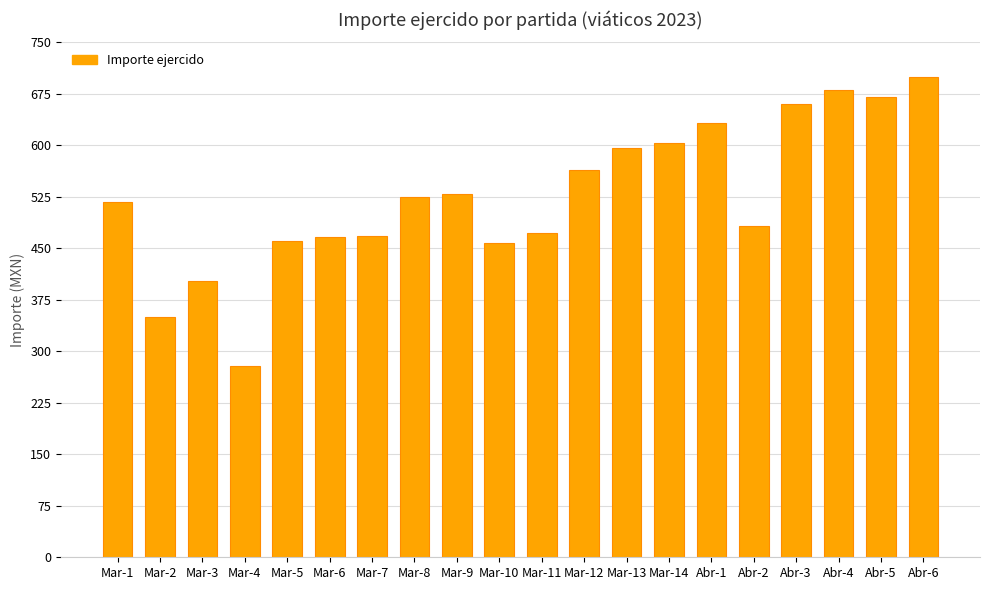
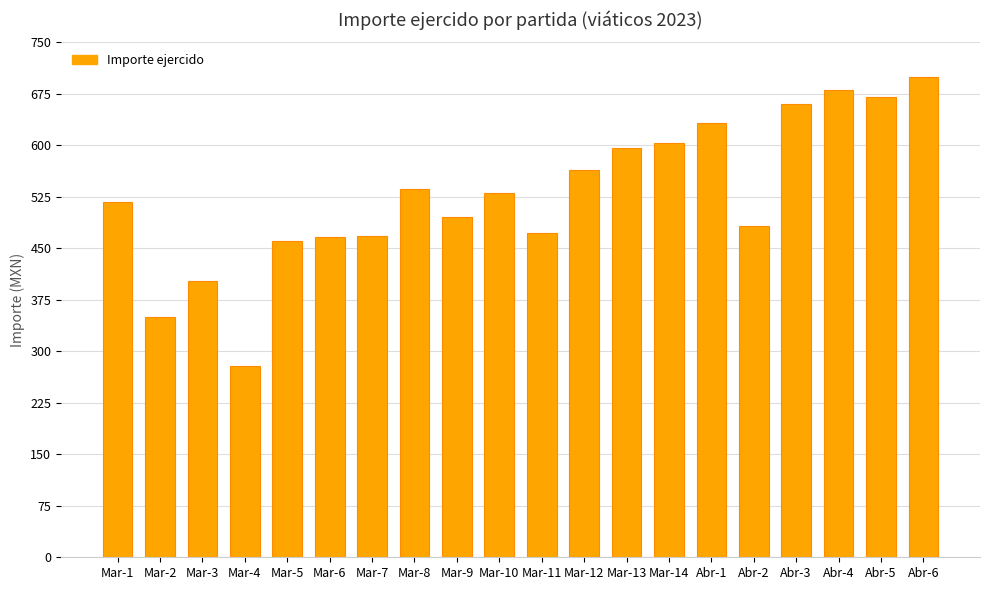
  {
    "Mar-1": 520,
    "Mar-2": 350,
    "Mar-3": 400,
    "Mar-4": 280,
    "Mar-5": 460,
    "Mar-6": 470,
    "Mar-7": 470,
-   "Mar-8": 530,
-   "Mar-9": 530,
-   "Mar-10": 460,
+   "Mar-8": 540,
+   "Mar-9": 500,
+   "Mar-10": 530,
    "Mar-11": 470,
    "Mar-12": 560,
    "Mar-13": 600,
    "Mar-14": 600,
    "Abr-1": 630,
    "Abr-2": 480,
    "Abr-3": 660,
    "Abr-4": 680,
    "Abr-5": 670,
    "Abr-6": 700
  }
